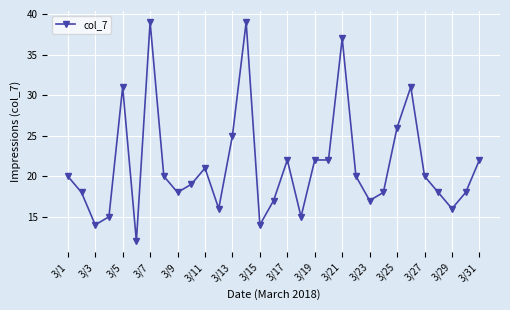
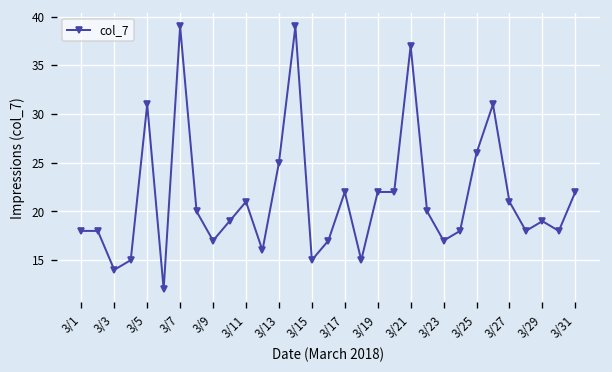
  {
-   "3/1": 20,
+   "3/1": 18,
    "3/3": 14,
    "3/5": 31,
    "3/7": 39,
-   "3/9": 18,
+   "3/9": 17,
    "3/11": 21,
    "3/13": 25,
-   "3/15": 14,
+   "3/15": 15,
    "3/17": 22,
    "3/19": 22,
    "3/21": 37,
    "3/23": 17,
    "3/25": 26,
-   "3/27": 20,
-   "3/29": 16,
+   "3/27": 21,
+   "3/29": 19,
    "3/31": 22
  }
